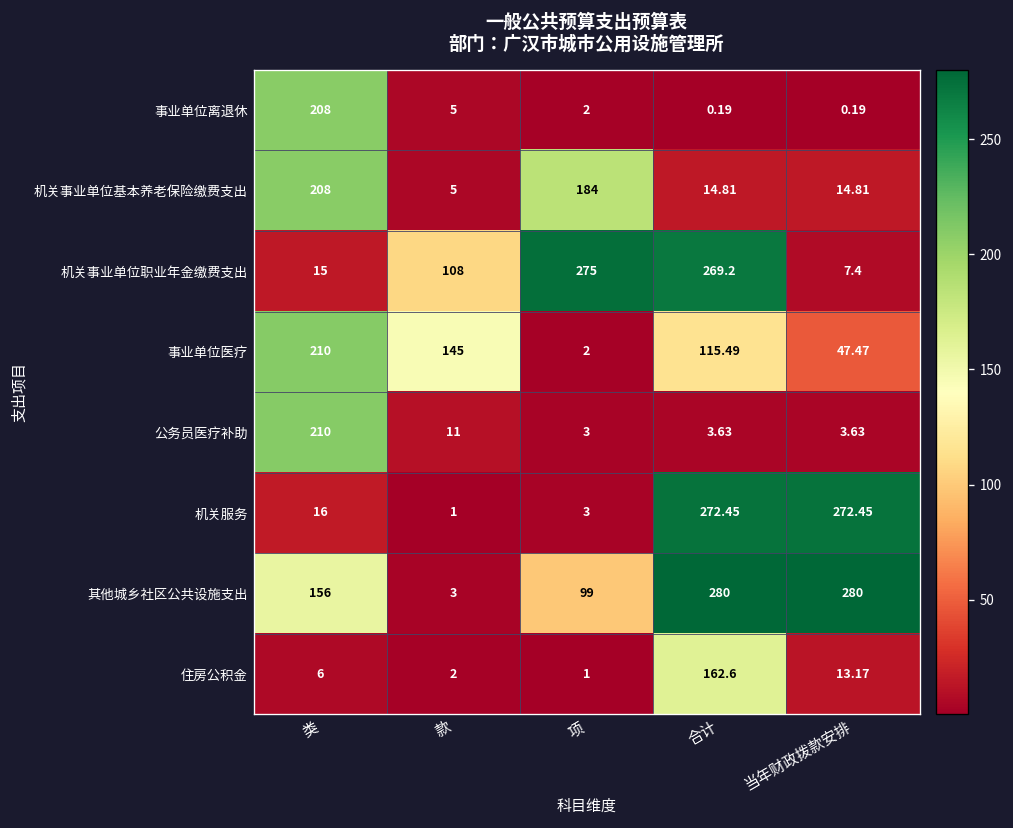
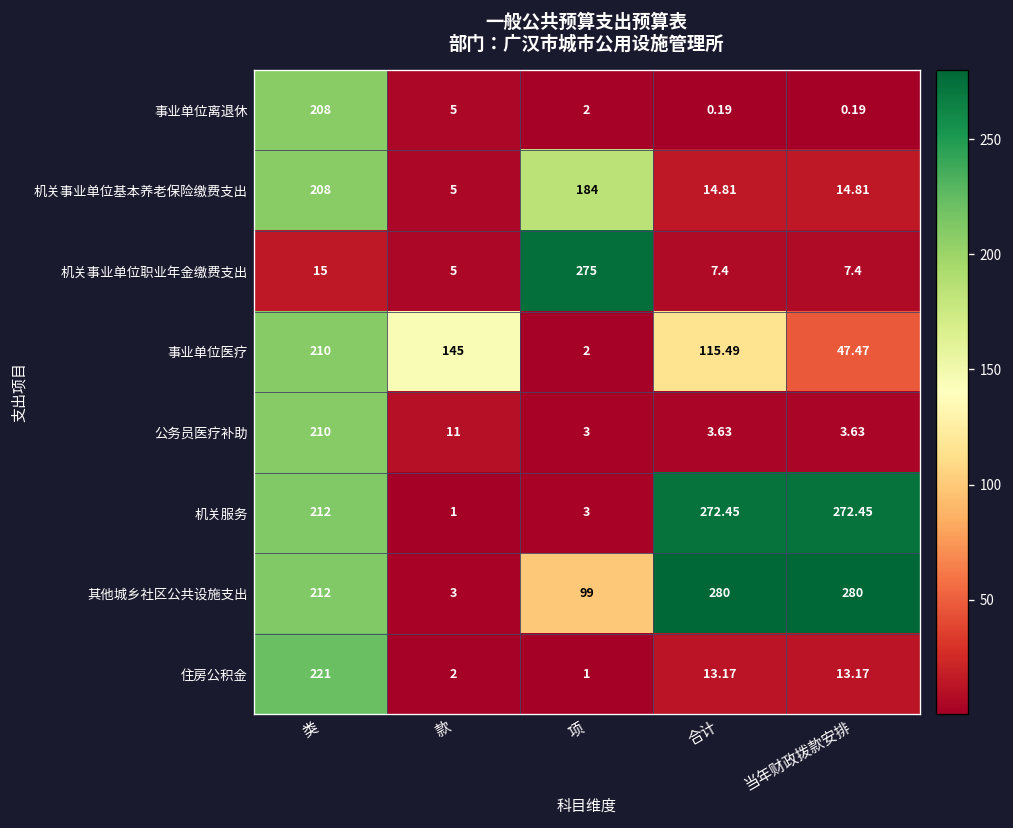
  {
    "事业单位离退休": {
      "类": 208,
      "款": 5,
      "项": 2,
      "合计": 0.19,
      "当年财政拨款安排": 0.19
    },
    "机关事业单位基本养老保险缴费支出": {
      "类": 208,
      "款": 5,
      "项": 184,
      "合计": 14.81,
      "当年财政拨款安排": 14.81
    },
    "机关事业单位职业年金缴费支出": {
      "类": 15,
-     "款": 108,
+     "款": 5,
      "项": 275,
-     "合计": 269.2,
+     "合计": 7.4,
      "当年财政拨款安排": 7.4
    },
    "事业单位医疗": {
      "类": 210,
      "款": 145,
      "项": 2,
      "合计": 115.49,
      "当年财政拨款安排": 47.47
    },
    "公务员医疗补助": {
      "类": 210,
      "款": 11,
      "项": 3,
      "合计": 3.63,
      "当年财政拨款安排": 3.63
    },
    "机关服务": {
-     "类": 16,
+     "类": 212,
      "款": 1,
      "项": 3,
      "合计": 272.45,
      "当年财政拨款安排": 272.45
    },
    "其他城乡社区公共设施支出": {
-     "类": 156,
+     "类": 212,
      "款": 3,
      "项": 99,
      "合计": 280,
      "当年财政拨款安排": 280
    },
    "住房公积金": {
-     "类": 6,
+     "类": 221,
      "款": 2,
      "项": 1,
-     "合计": 162.6,
+     "合计": 13.17,
      "当年财政拨款安排": 13.17
    }
  }
